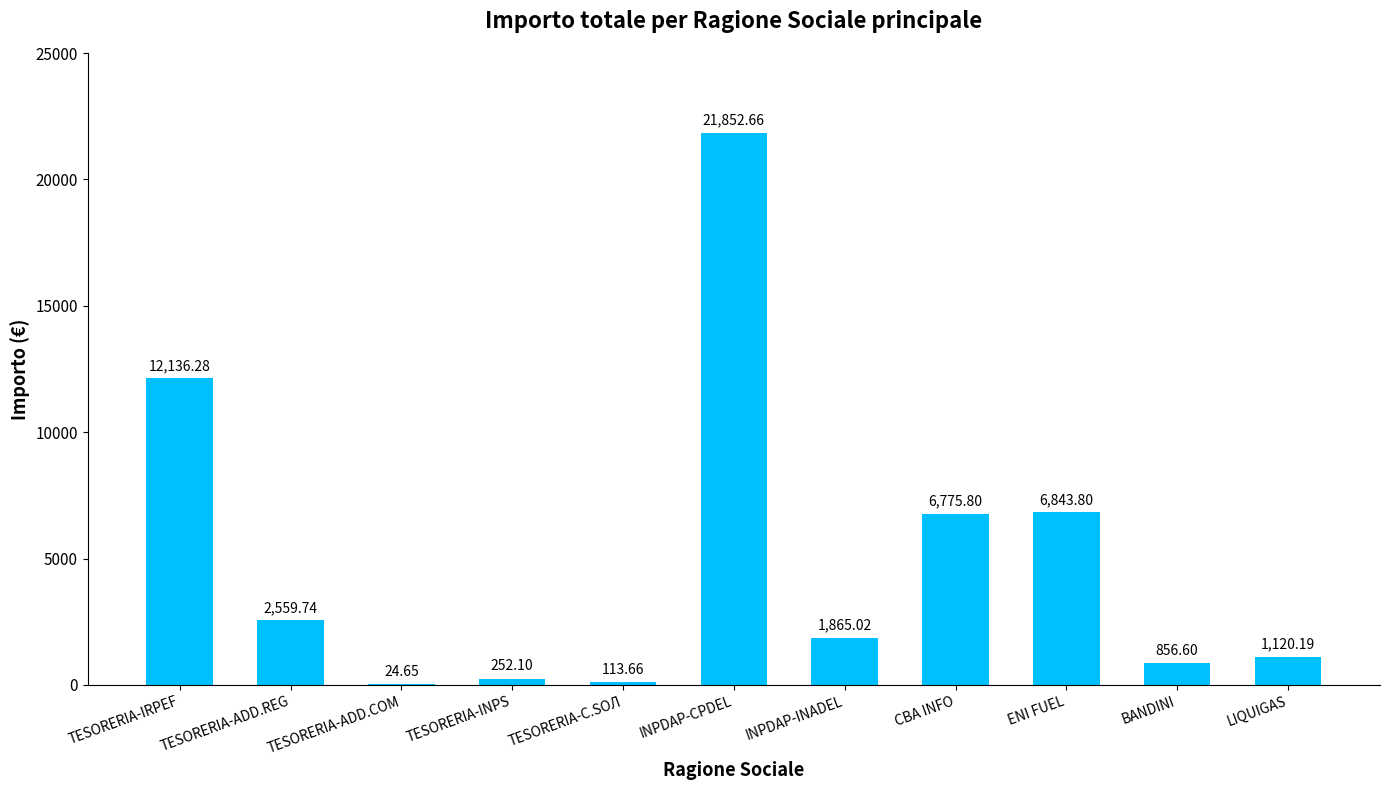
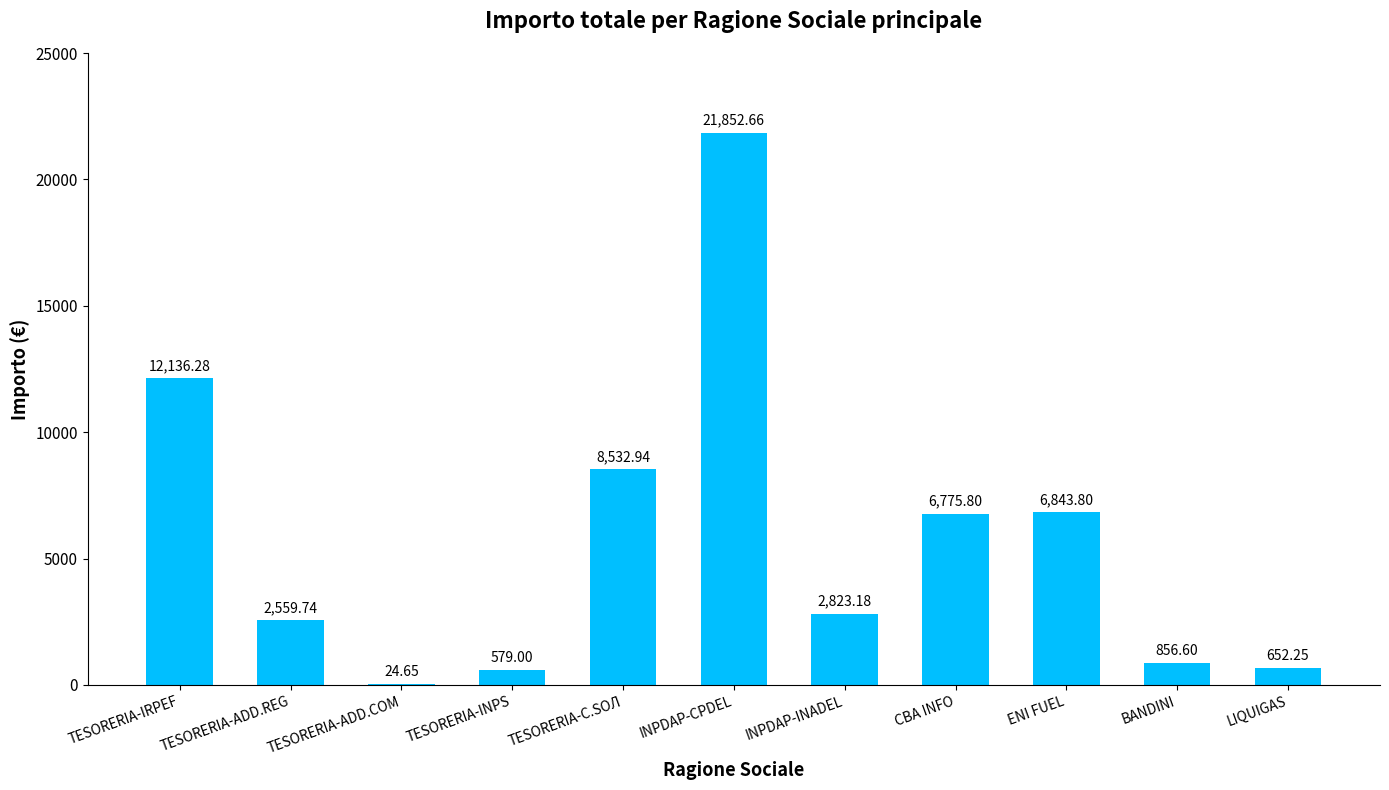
  {
    "TESORERIA-IRPEF": "12,136.28",
    "TESORERIA-ADD.REG": "2,559.74",
    "TESORERIA-ADD.COM": "24.65",
-   "TESORERIA-INPS": "252.10",
-   "TESORERIA-C.SОЛ": "113.66",
+   "TESORERIA-INPS": "579.00",
+   "TESORERIA-C.SОЛ": "8,532.94",
    "INPDAP-CPDEL": "21,852.66",
-   "INPDAP-INADEL": "1,865.02",
+   "INPDAP-INADEL": "2,823.18",
    "CBA INFO": "6,775.80",
    "ENI FUEL": "6,843.80",
    "BANDINI": "856.60",
-   "LIQUIGAS": "1,120.19"
+   "LIQUIGAS": "652.25"
  }
